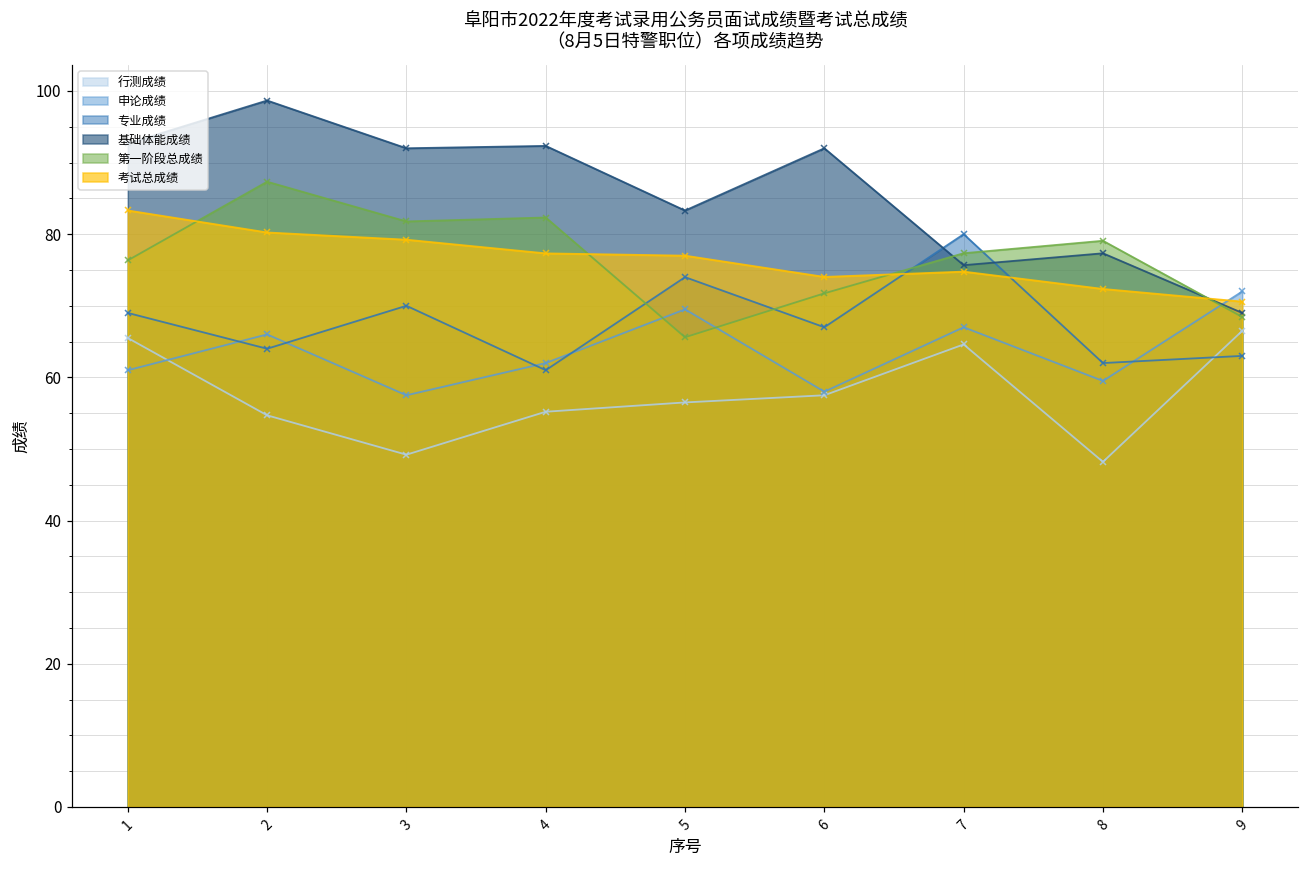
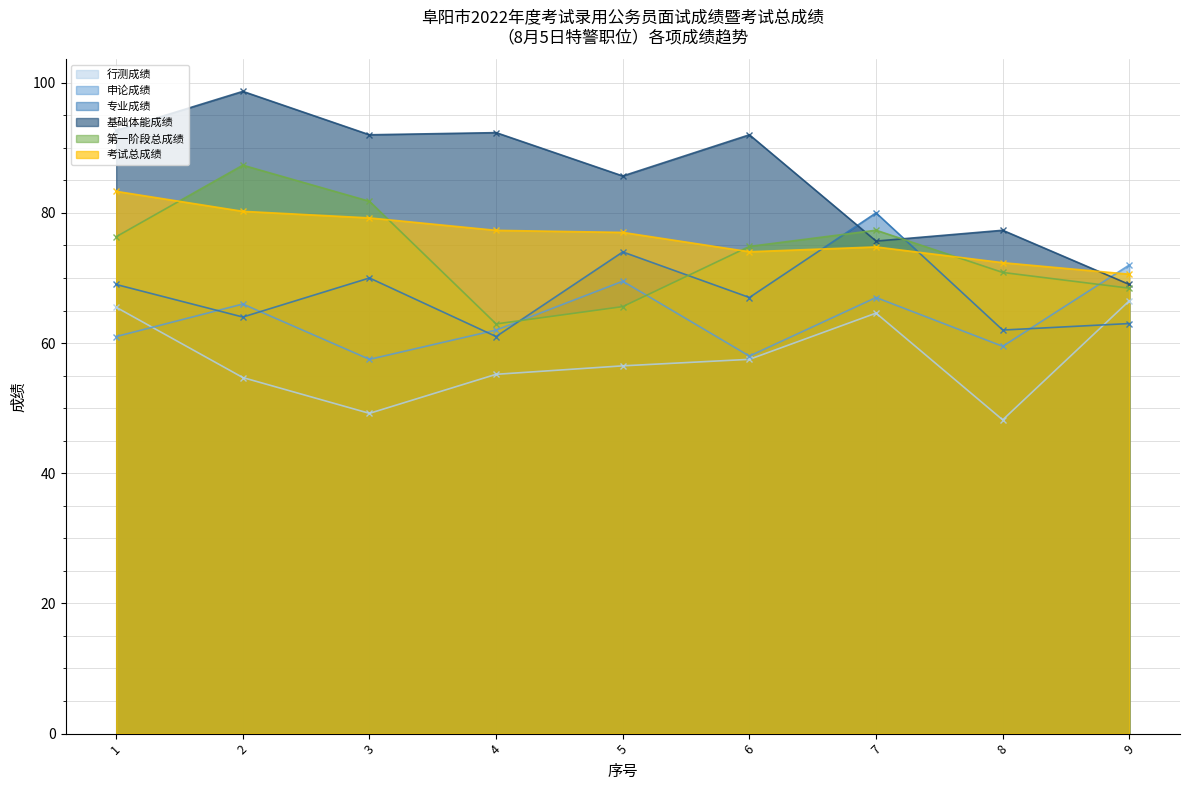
  {
    "行测成绩": {
      "1": 66,
      "2": 55,
      "3": 49,
      "4": 55,
      "5": 57,
      "6": 58,
      "7": 65,
      "8": 48,
      "9": 67
    },
    "基础体能成绩": {
      "2": 99,
      "3": 92,
      "4": 92,
-     "5": 83,
+     "5": 86,
      "6": 92,
      "7": 76,
      "8": 77,
      "9": 69
    },
    "第一阶段总成绩": {
      "1": 76,
      "2": 87,
      "3": 82,
-     "4": 82,
+     "4": 63,
      "5": 66,
-     "6": 72,
+     "6": 75,
      "7": 77,
-     "8": 79,
+     "8": 71,
      "9": 68
    },
    "考试总成绩": {
      "1": 83,
      "2": 80,
      "3": 79,
      "4": 77,
      "5": 77,
      "6": 74,
      "7": 75,
      "8": 72,
      "9": 71
    }
  }
